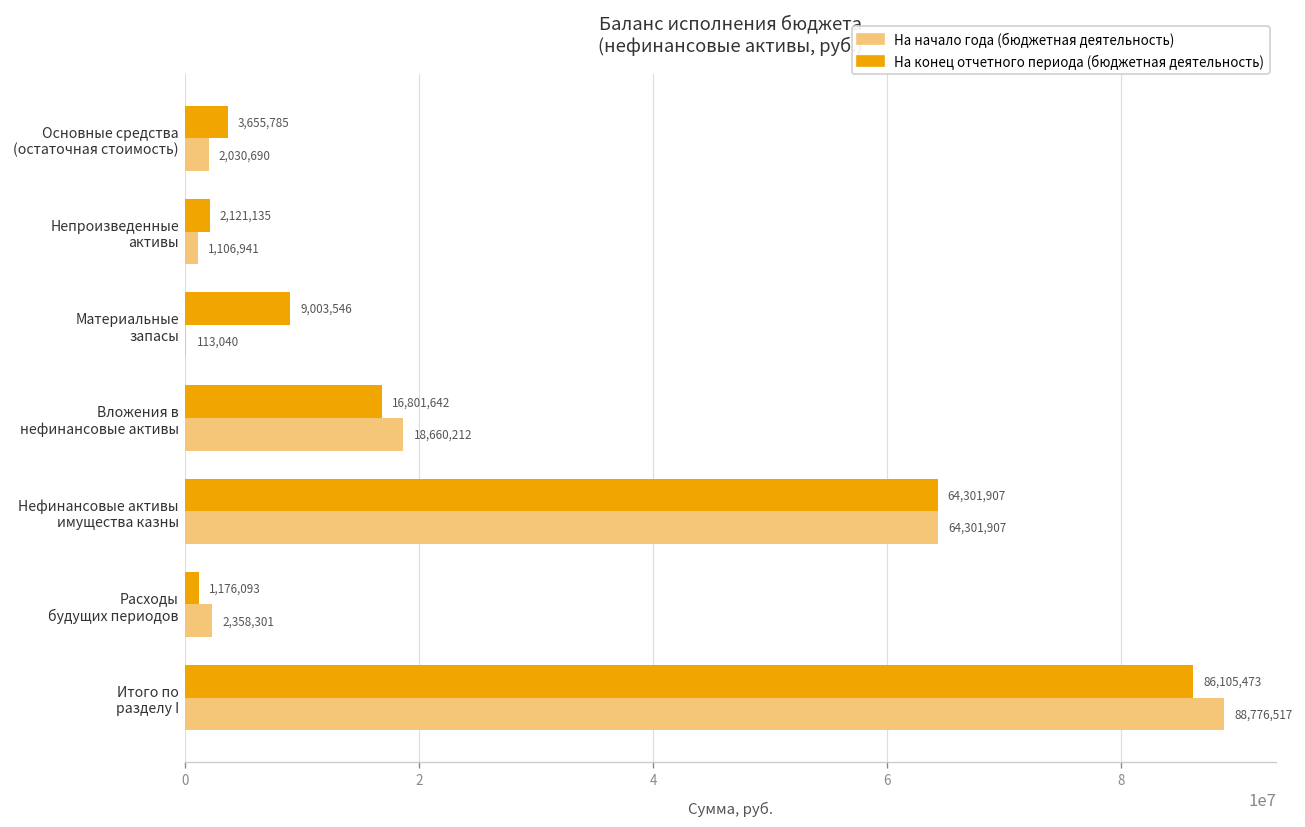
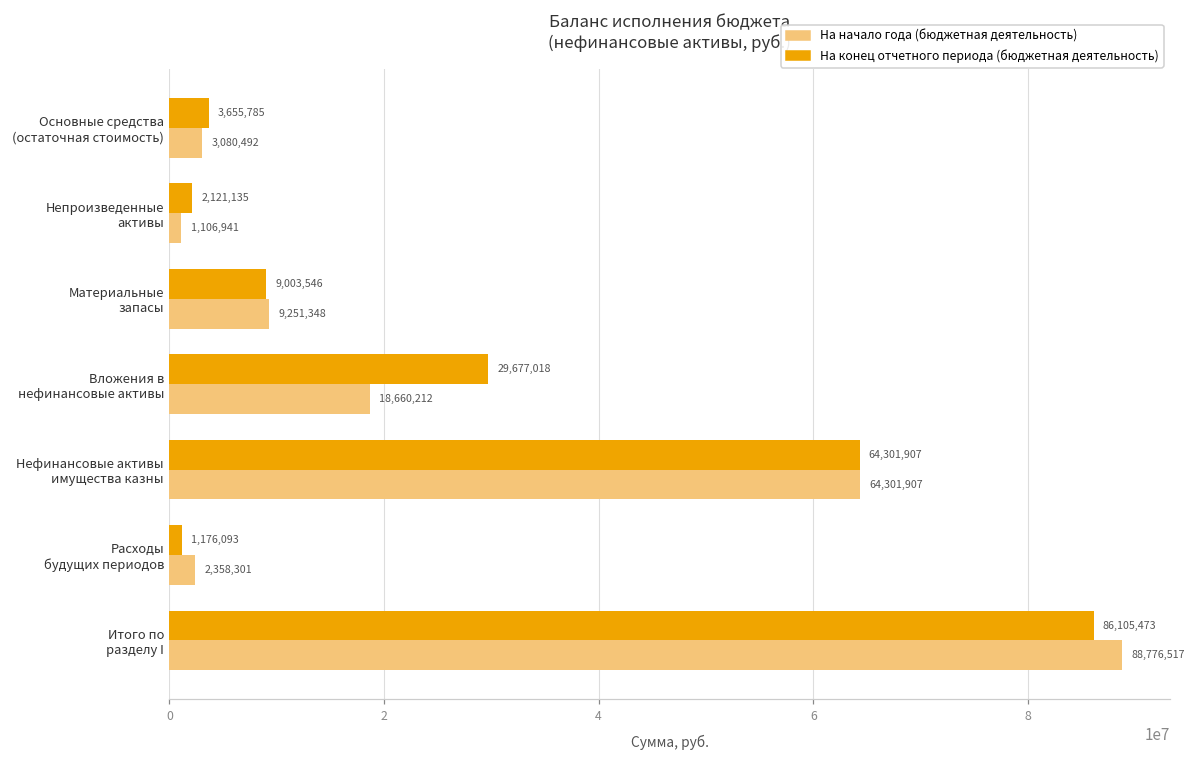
  {
    "На начало года (бюджетная деятельность)": {
-     "Основные средства (остаточная стоимость)": "2,030,690",
+     "Основные средства (остаточная стоимость)": "3,080,492",
      "Непроизведенные активы": "1,106,941",
-     "Материальные запасы": "113,040",
+     "Материальные запасы": "9,251,348",
      "Вложения в нефинансовые активы": "18,660,212",
      "Нефинансовые активы имущества казны": "64,301,907",
      "Расходы будущих периодов": "2,358,301",
      "Итого по разделу I": "88,776,517"
    },
    "На конец отчетного периода (бюджетная деятельность)": {
      "Основные средства (остаточная стоимость)": "3,655,785",
      "Непроизведенные активы": "2,121,135",
      "Материальные запасы": "9,003,546",
-     "Вложения в нефинансовые активы": "16,801,642",
+     "Вложения в нефинансовые активы": "29,677,018",
      "Нефинансовые активы имущества казны": "64,301,907",
      "Расходы будущих периодов": "1,176,093",
      "Итого по разделу I": "86,105,473"
    }
  }
